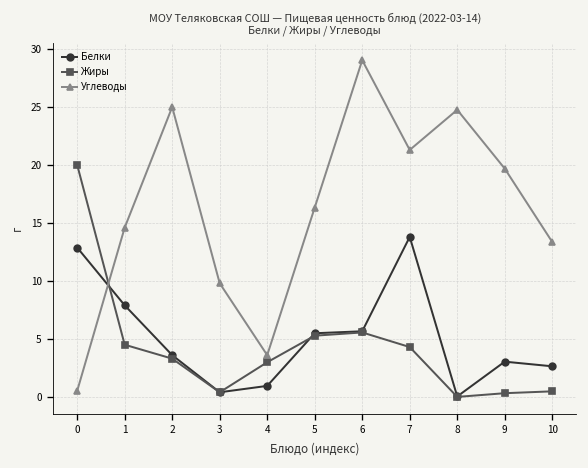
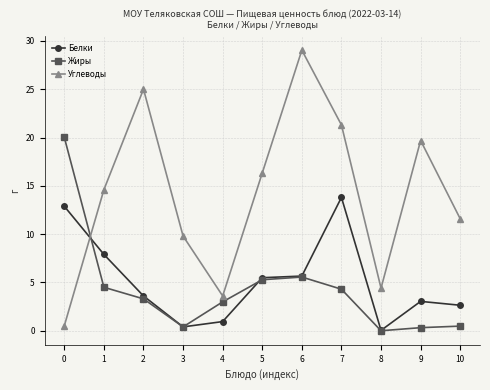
  {
    "Углеводы": {
      "0": 1,
      "1": 15,
      "2": 25,
      "3": 10,
      "4": 4,
      "5": 16,
      "6": 29,
      "7": 21,
-     "8": 25,
+     "8": 4,
      "9": 20,
-     "10": 13
+     "10": 12
    }
  }
